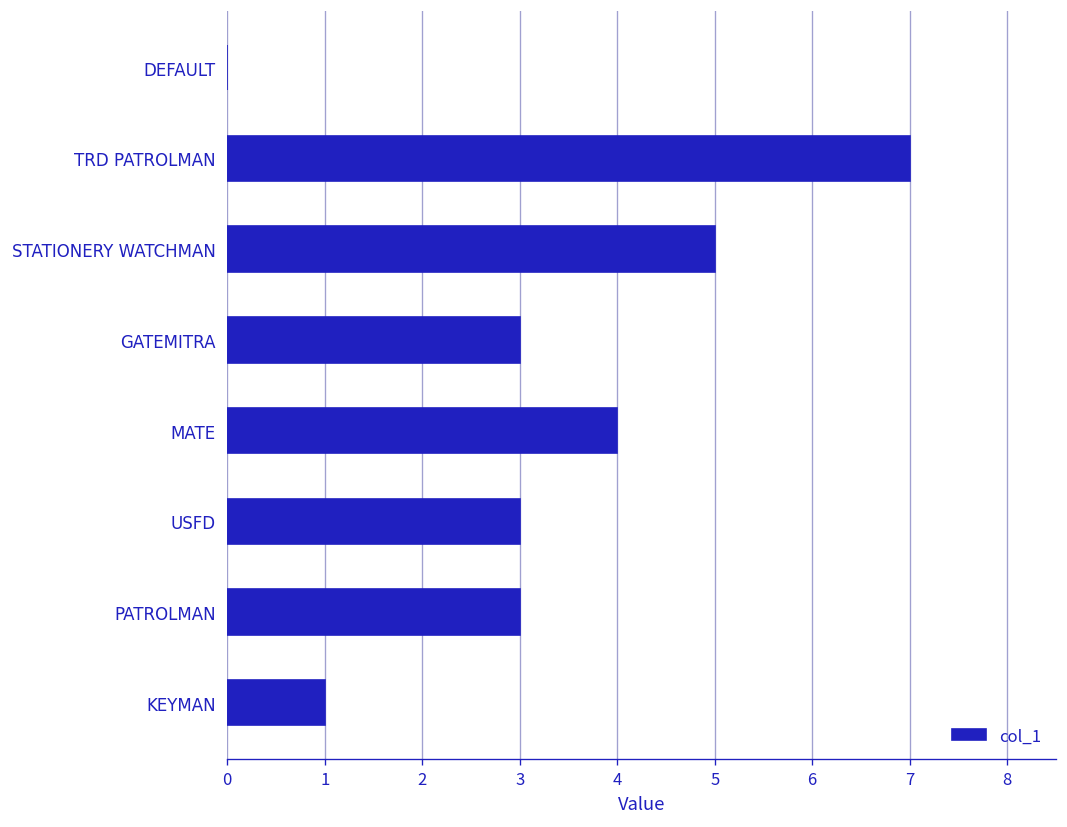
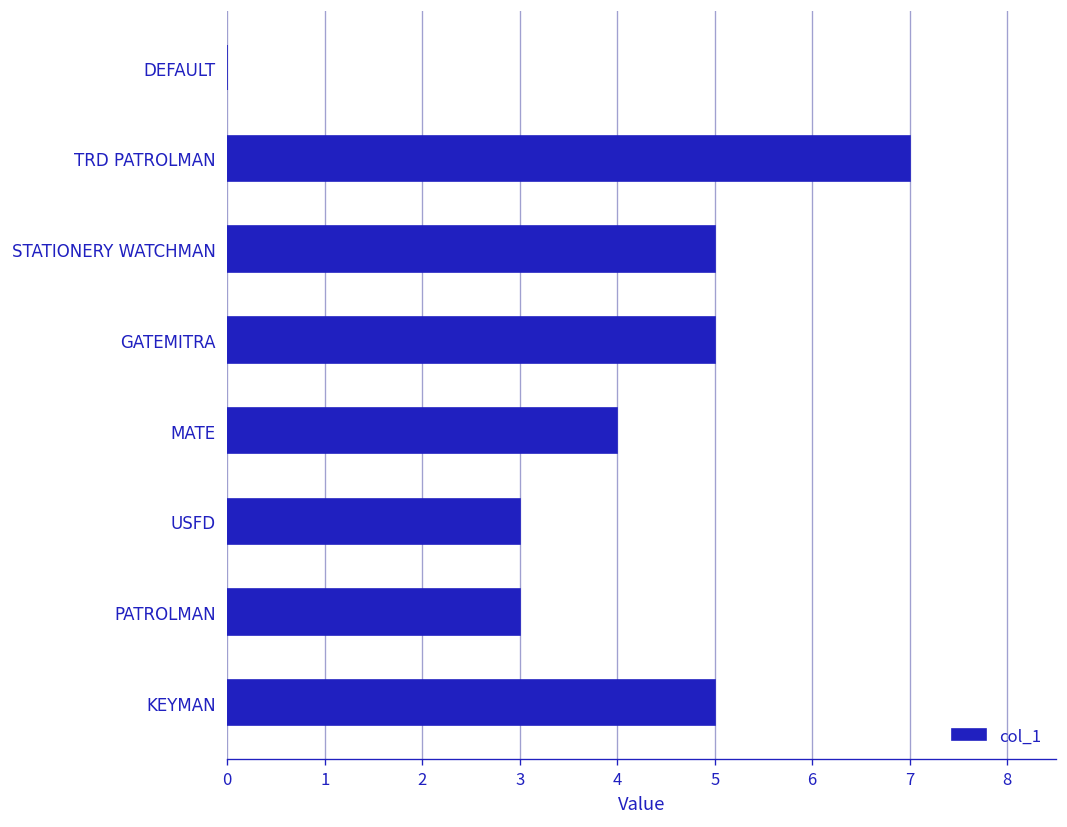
  {
    "DEFAULT": 0,
    "TRD PATROLMAN": 7,
    "STATIONERY WATCHMAN": 5,
-   "GATEMITRA": 3,
+   "GATEMITRA": 5,
    "MATE": 4,
    "USFD": 3,
    "PATROLMAN": 3,
-   "KEYMAN": 1
+   "KEYMAN": 5
  }
